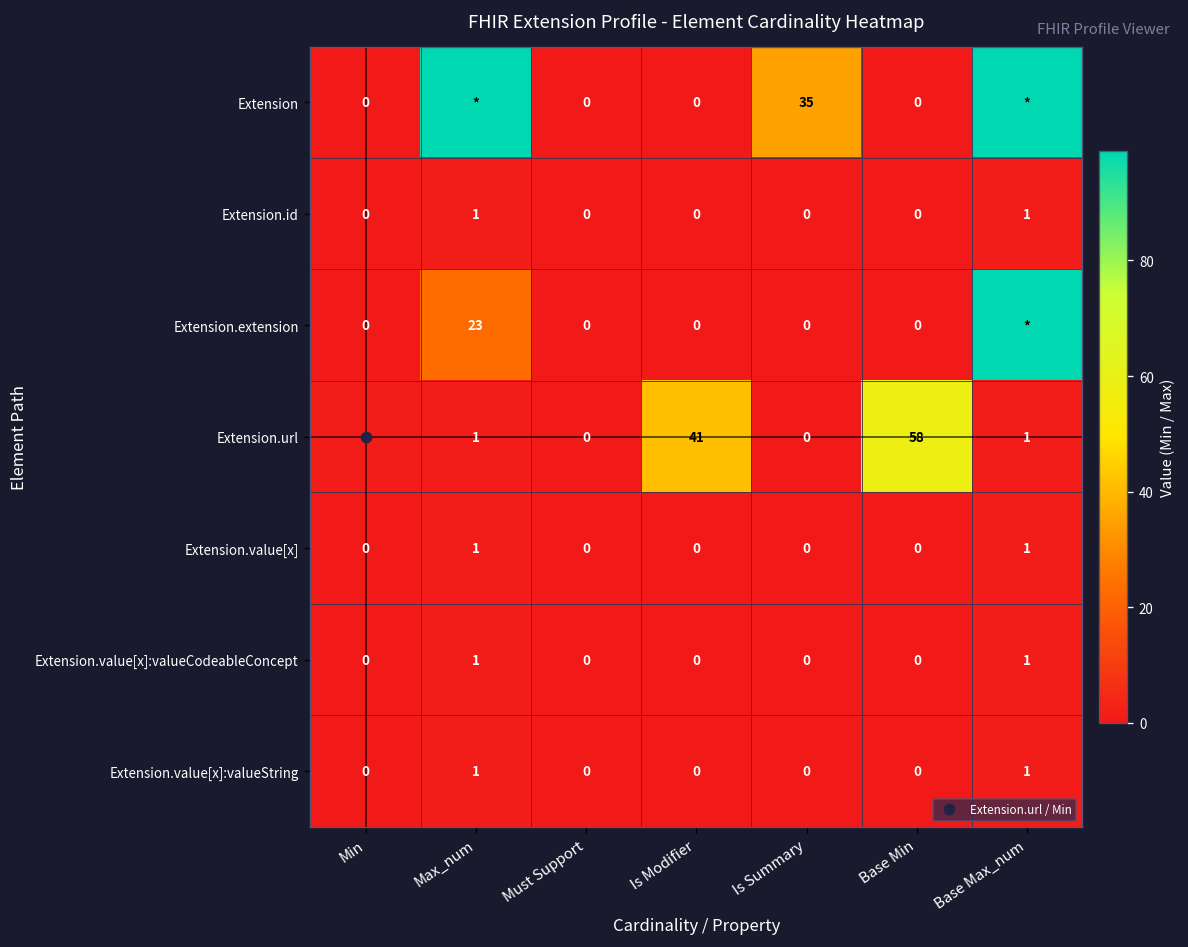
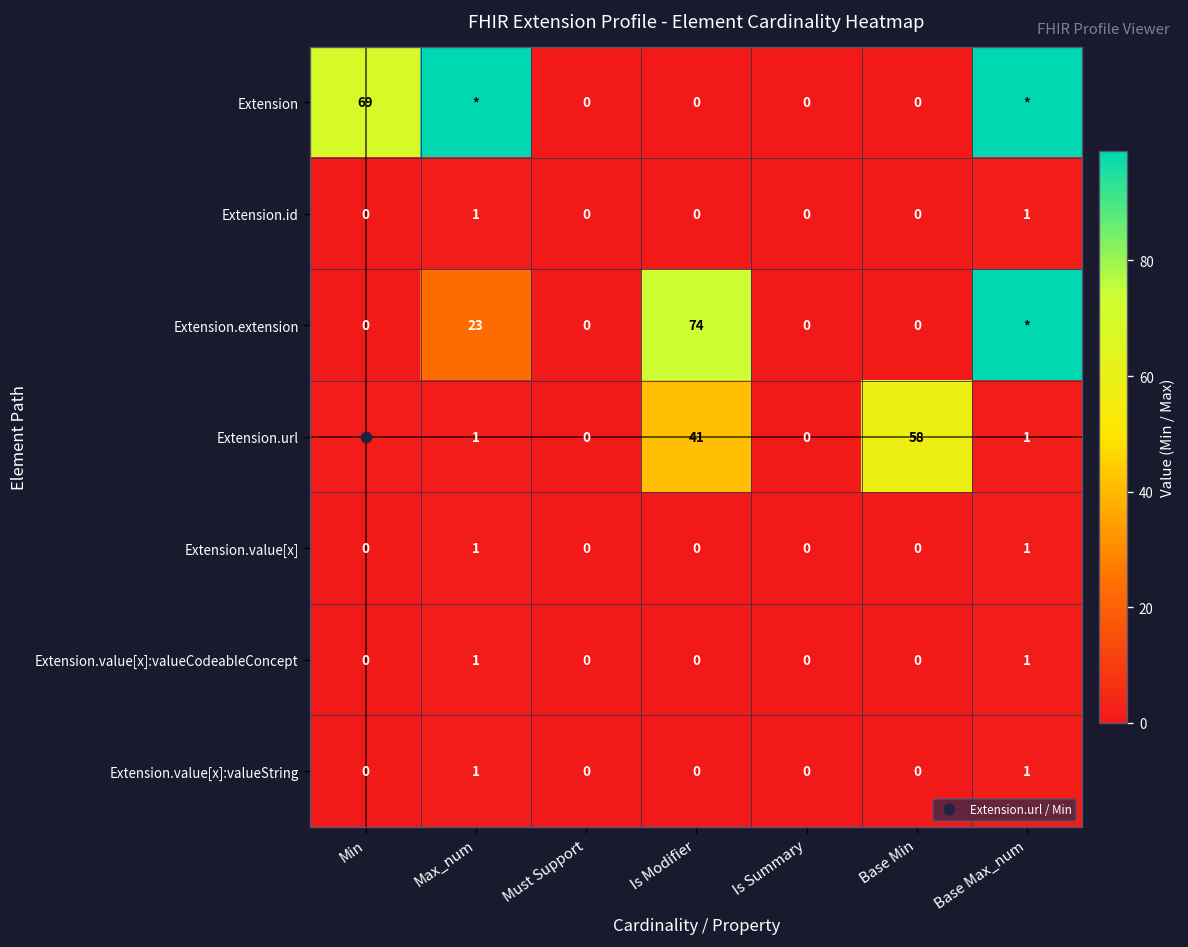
  {
    "Extension": {
-     "Min": 0,
+     "Min": 69,
      "Must Support": 0,
      "Is Modifier": 0,
-     "Is Summary": 35,
+     "Is Summary": 0,
      "Base Min": 0
    },
    "Extension.id": {
      "Min": 0,
      "Max_num": 1,
      "Must Support": 0,
      "Is Modifier": 0,
      "Is Summary": 0,
      "Base Min": 0,
      "Base Max_num": 1
    },
    "Extension.extension": {
      "Min": 0,
      "Max_num": 23,
      "Must Support": 0,
-     "Is Modifier": 0,
+     "Is Modifier": 74,
      "Is Summary": 0,
      "Base Min": 0
    },
    "Extension.url": {
      "Max_num": 1,
      "Must Support": 0,
      "Is Modifier": 41,
      "Is Summary": 0,
      "Base Min": 58,
      "Base Max_num": 1
    },
    "Extension.value[x]": {
      "Min": 0,
      "Max_num": 1,
      "Must Support": 0,
      "Is Modifier": 0,
      "Is Summary": 0,
      "Base Min": 0,
      "Base Max_num": 1
    },
    "Extension.value[x]:valueCodeableConcept": {
      "Min": 0,
      "Max_num": 1,
      "Must Support": 0,
      "Is Modifier": 0,
      "Is Summary": 0,
      "Base Min": 0,
      "Base Max_num": 1
    },
    "Extension.value[x]:valueString": {
      "Min": 0,
      "Max_num": 1,
      "Must Support": 0,
      "Is Modifier": 0,
      "Is Summary": 0,
      "Base Min": 0,
      "Base Max_num": 1
    }
  }
